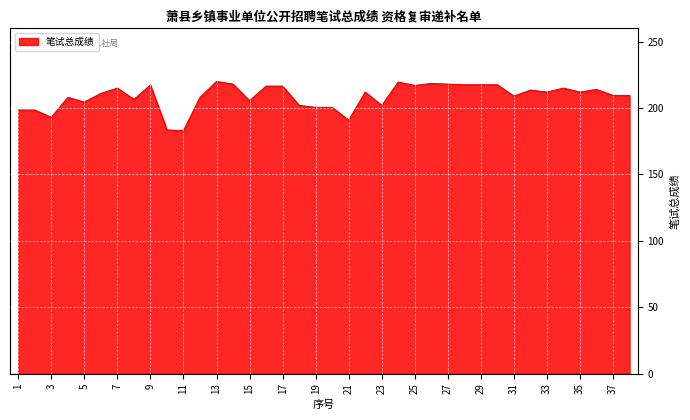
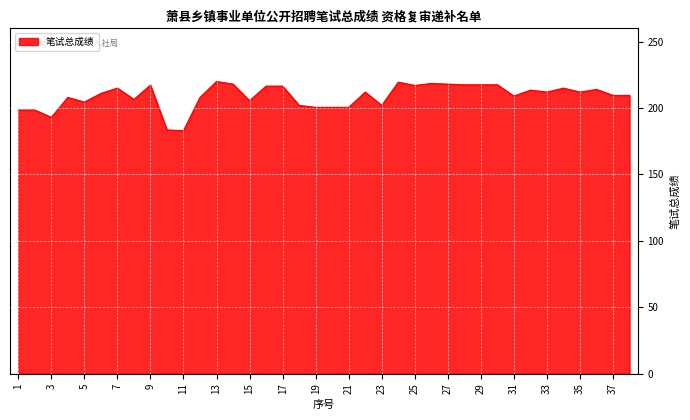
  {
    "1": 199,
    "3": 193,
    "5": 205,
    "7": 215,
    "9": 217,
    "11": 183,
    "13": 220,
    "15": 206,
    "17": 217,
    "19": 201,
-   "21": 191,
+   "21": 201,
    "23": 202,
    "25": 217,
    "27": 218,
    "29": 218,
    "31": 209,
    "33": 212,
    "35": 212,
    "37": 210
  }
